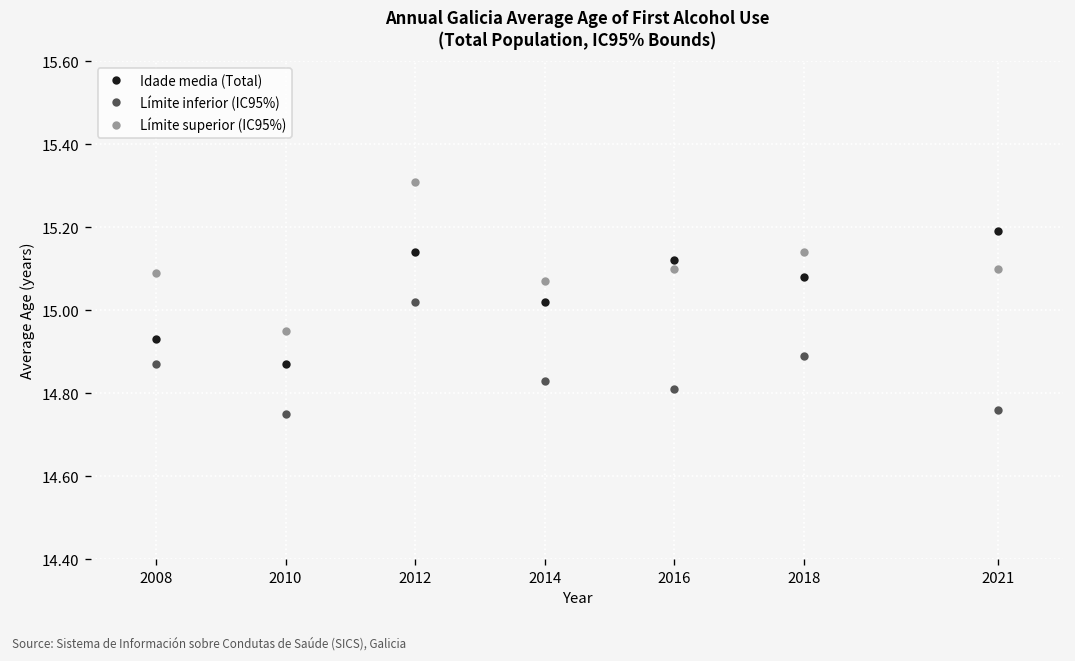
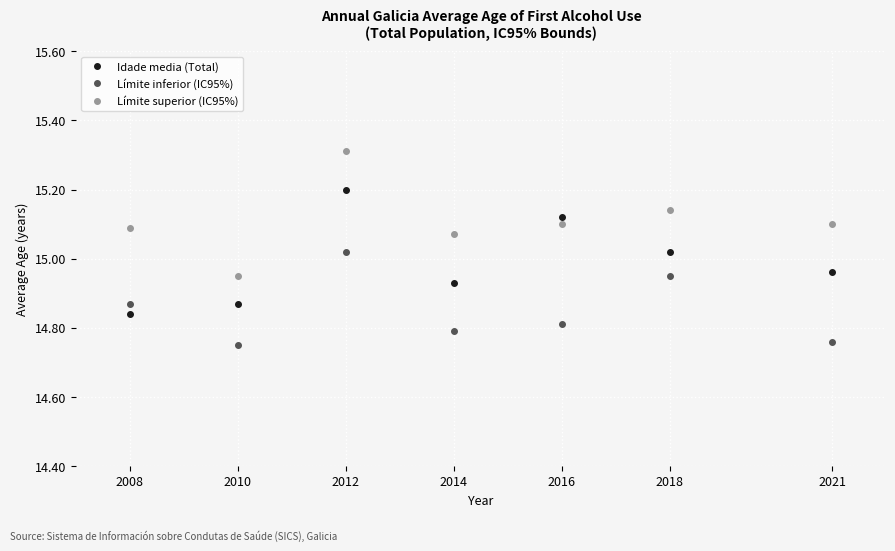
  {
    "Idade media (Total)": {
-     "2008": 14.93,
+     "2008": 14.84,
      "2010": 14.87,
-     "2012": 15.14,
-     "2014": 15.02,
+     "2012": 15.20,
+     "2014": 14.93,
      "2016": 15.12,
-     "2018": 15.08,
-     "2021": 15.19
+     "2018": 15.02,
+     "2021": 14.96
    },
    "Límite inferior (IC95%)": {
      "2008": 14.87,
      "2010": 14.75,
      "2012": 15.02,
-     "2014": 14.83,
+     "2014": 14.79,
      "2016": 14.81,
-     "2018": 14.89,
+     "2018": 14.95,
      "2021": 14.76
    },
    "Límite superior (IC95%)": {
      "2008": 15.09,
      "2010": 14.95,
      "2012": 15.31,
      "2014": 15.07,
      "2016": 15.10,
      "2018": 15.14,
      "2021": 15.10
    }
  }
